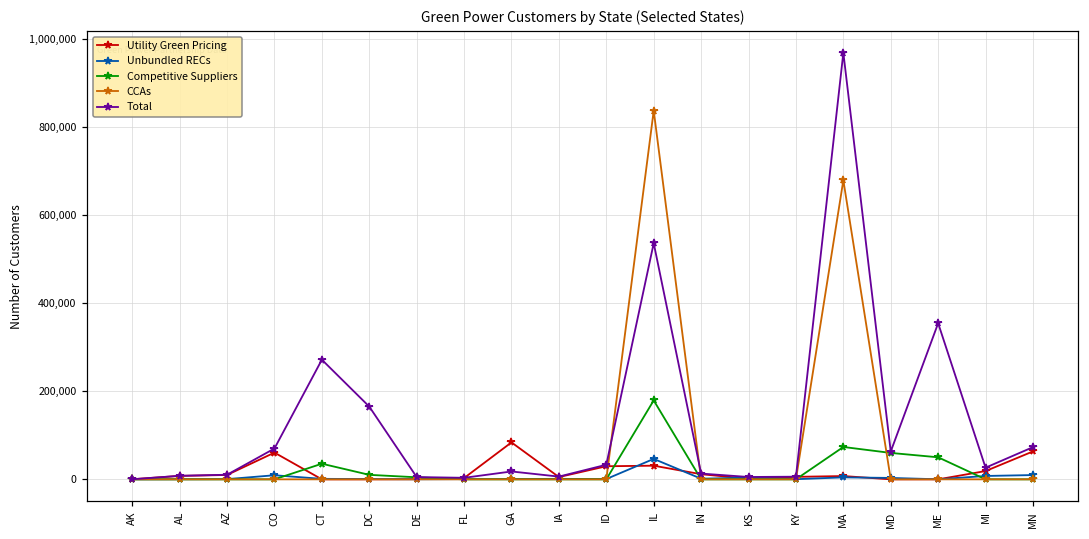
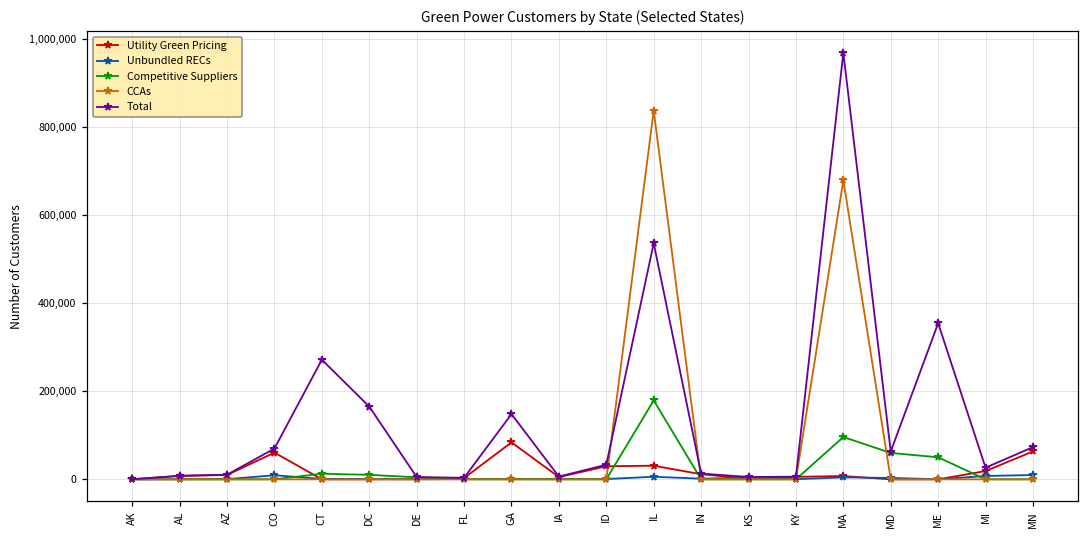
  {
    "Utility Green Pricing": {
      "CO": "60,000",
      "GA": "80,000",
      "IL": "30,000",
      "MI": "20,000",
      "MN": "60,000"
    },
    "Unbundled RECs": {
      "CO": "10,000",
-     "IL": "50,000",
+     "IL": "10,000",
      "MI": "10,000",
      "MN": "10,000"
    },
    "Competitive Suppliers": {
-     "CT": "40,000",
+     "CT": "10,000",
      "DC": "10,000",
      "IL": "180,000",
-     "MA": "70,000",
+     "MA": "100,000",
      "ME": "50,000"
    },
    "CCAs": {
      "IL": "840,000",
      "MA": "680,000"
    },
    "Total": {
      "CO": "70,000",
      "CT": "270,000",
      "DC": "170,000",
-     "GA": "20,000",
+     "GA": "150,000",
      "IL": "540,000",
      "MA": "970,000",
      "ME": "350,000",
      "MI": "30,000",
      "MN": "70,000"
    }
  }
